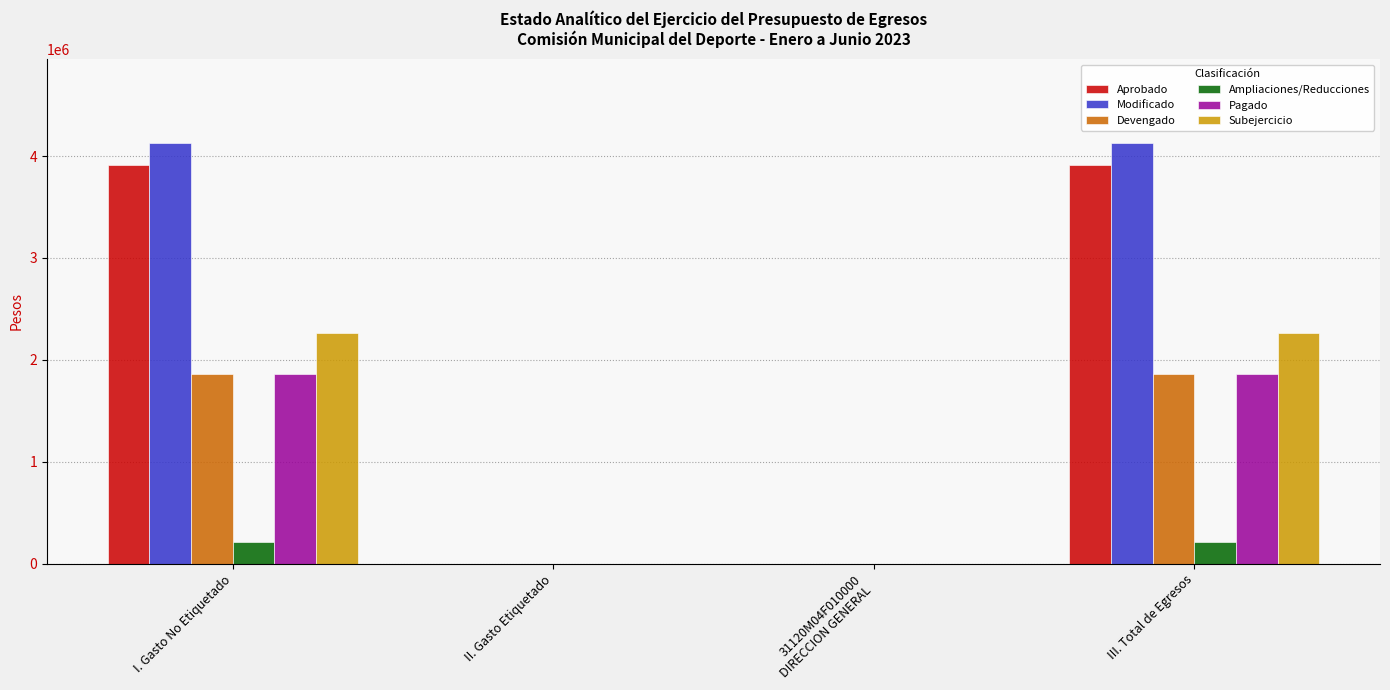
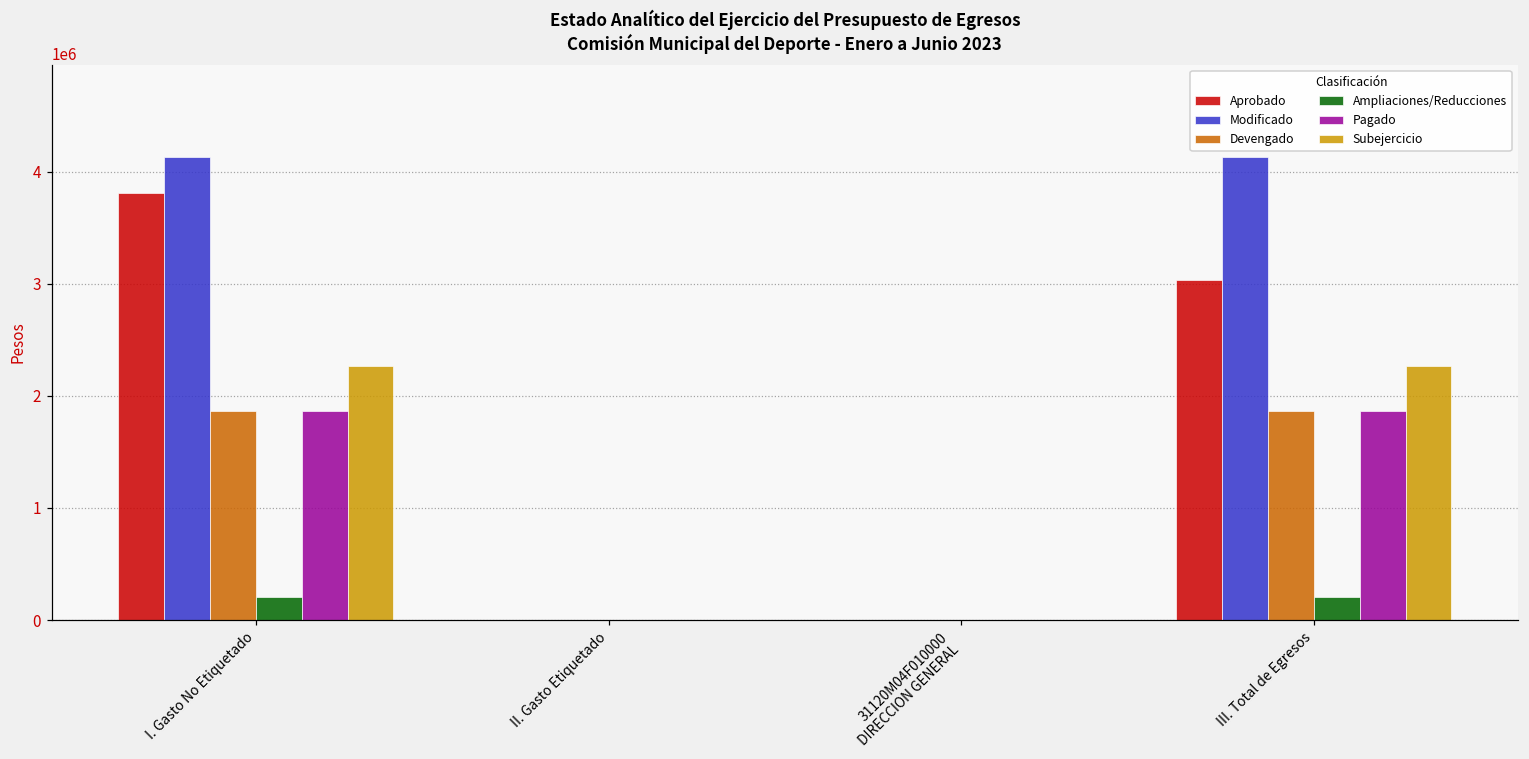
  {
    "Aprobado": {
-     "I. Gasto No Etiquetado": 3920000,
+     "I. Gasto No Etiquetado": 3810000,
      "II. Gasto Etiquetado": 0,
      "31120M04F010000 DIRECCION GENERAL": 0,
-     "III. Total de Egresos": 3920000
+     "III. Total de Egresos": 3030000
    },
    "Modificado": {
      "I. Gasto No Etiquetado": 4130000,
      "II. Gasto Etiquetado": 0,
      "31120M04F010000 DIRECCION GENERAL": 0,
      "III. Total de Egresos": 4130000
    },
    "Ampliaciones/Reducciones": {
      "I. Gasto No Etiquetado": 210000,
      "II. Gasto Etiquetado": 0,
      "31120M04F010000 DIRECCION GENERAL": 0,
      "III. Total de Egresos": 210000
    },
    "Pagado": {
      "I. Gasto No Etiquetado": 1860000,
      "II. Gasto Etiquetado": 0,
      "31120M04F010000 DIRECCION GENERAL": 0,
      "III. Total de Egresos": 1860000
    }
  }
